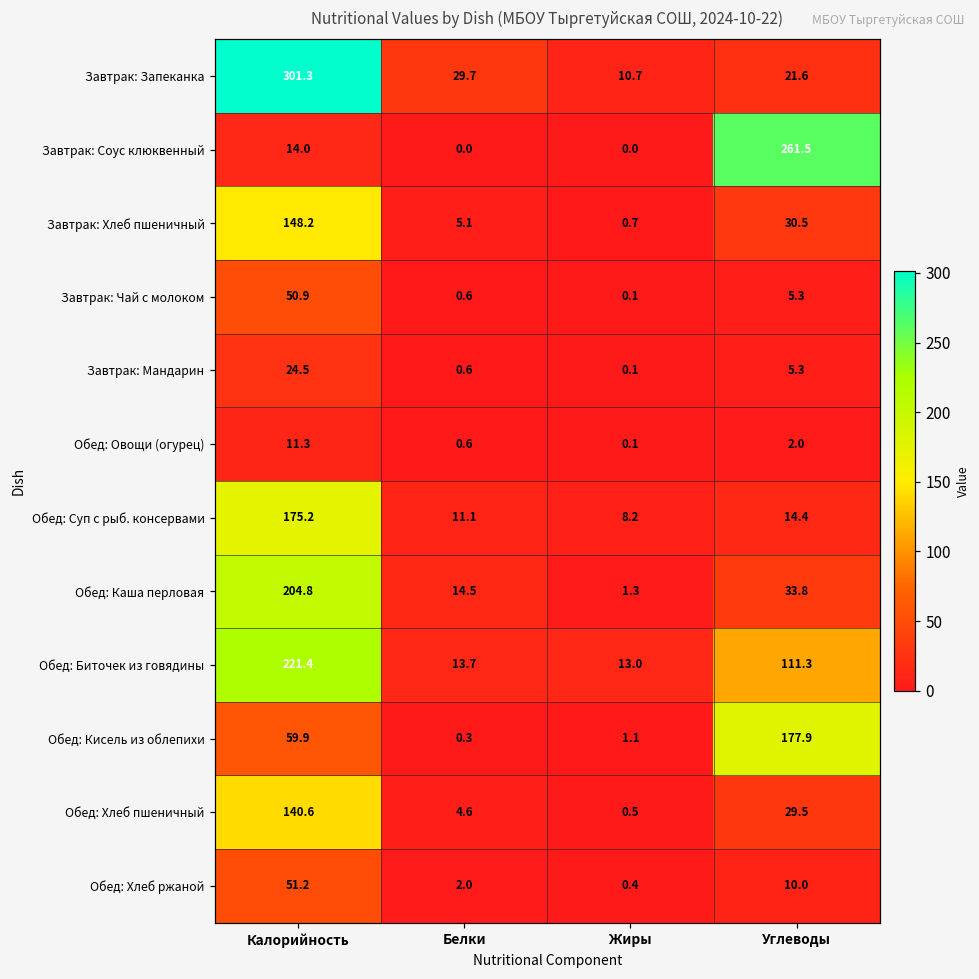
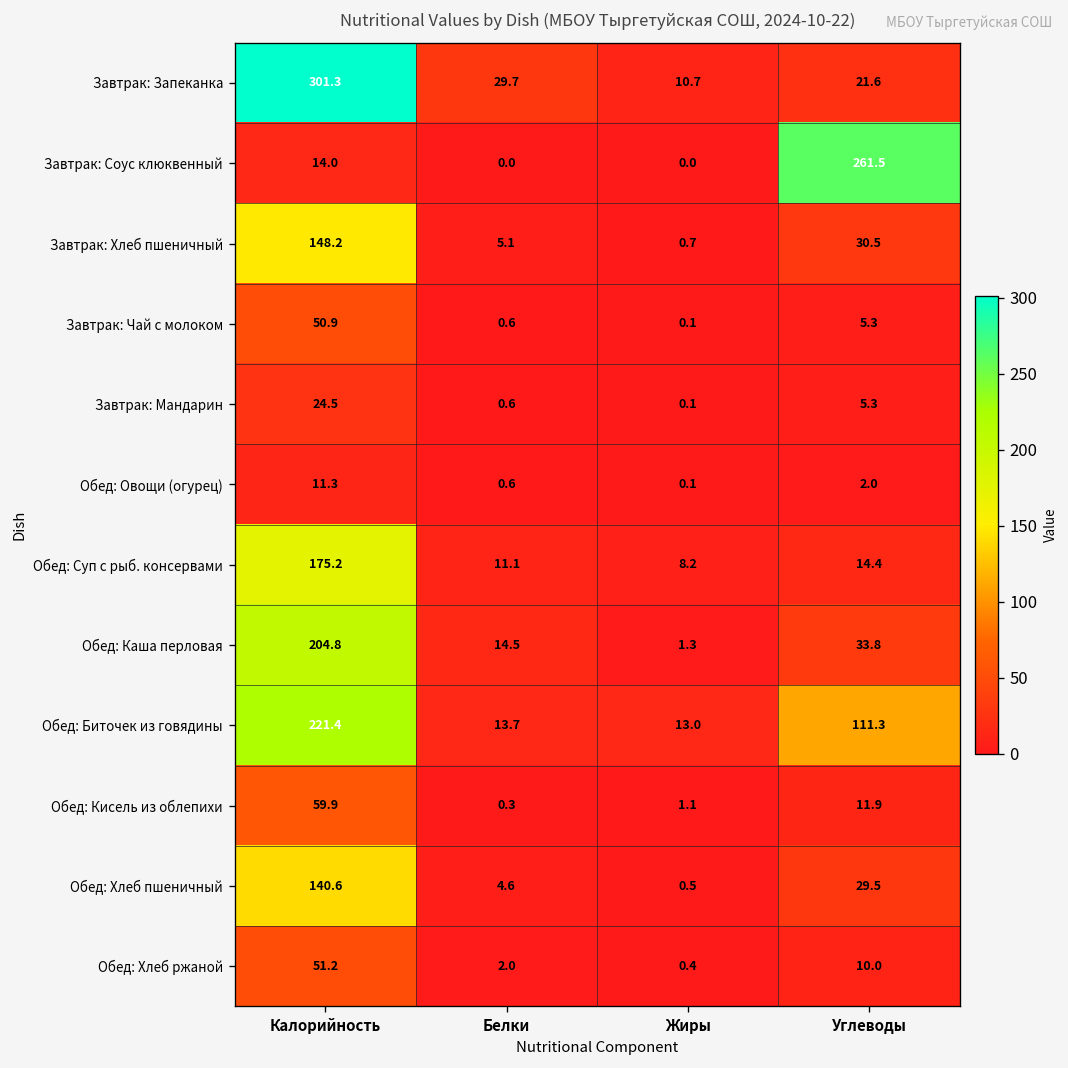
  {
    "Завтрак: Запеканка": {
      "Калорийность": 301.3,
      "Белки": 29.7,
      "Жиры": 10.7,
      "Углеводы": 21.6
    },
    "Завтрак: Соус клюквенный": {
      "Калорийность": 14.0,
      "Белки": 0.0,
      "Жиры": 0.0,
      "Углеводы": 261.5
    },
    "Завтрак: Хлеб пшеничный": {
      "Калорийность": 148.2,
      "Белки": 5.1,
      "Жиры": 0.7,
      "Углеводы": 30.5
    },
    "Завтрак: Чай с молоком": {
      "Калорийность": 50.9,
      "Белки": 0.6,
      "Жиры": 0.1,
      "Углеводы": 5.3
    },
    "Завтрак: Мандарин": {
      "Калорийность": 24.5,
      "Белки": 0.6,
      "Жиры": 0.1,
      "Углеводы": 5.3
    },
    "Обед: Овощи (огурец)": {
      "Калорийность": 11.3,
      "Белки": 0.6,
      "Жиры": 0.1,
      "Углеводы": 2.0
    },
    "Обед: Суп с рыб. консервами": {
      "Калорийность": 175.2,
      "Белки": 11.1,
      "Жиры": 8.2,
      "Углеводы": 14.4
    },
    "Обед: Каша перловая": {
      "Калорийность": 204.8,
      "Белки": 14.5,
      "Жиры": 1.3,
      "Углеводы": 33.8
    },
    "Обед: Биточек из говядины": {
      "Калорийность": 221.4,
      "Белки": 13.7,
      "Жиры": 13.0,
      "Углеводы": 111.3
    },
    "Обед: Кисель из облепихи": {
      "Калорийность": 59.9,
      "Белки": 0.3,
      "Жиры": 1.1,
-     "Углеводы": 177.9
+     "Углеводы": 11.9
    },
    "Обед: Хлеб пшеничный": {
      "Калорийность": 140.6,
      "Белки": 4.6,
      "Жиры": 0.5,
      "Углеводы": 29.5
    },
    "Обед: Хлеб ржаной": {
      "Калорийность": 51.2,
      "Белки": 2.0,
      "Жиры": 0.4,
      "Углеводы": 10.0
    }
  }
